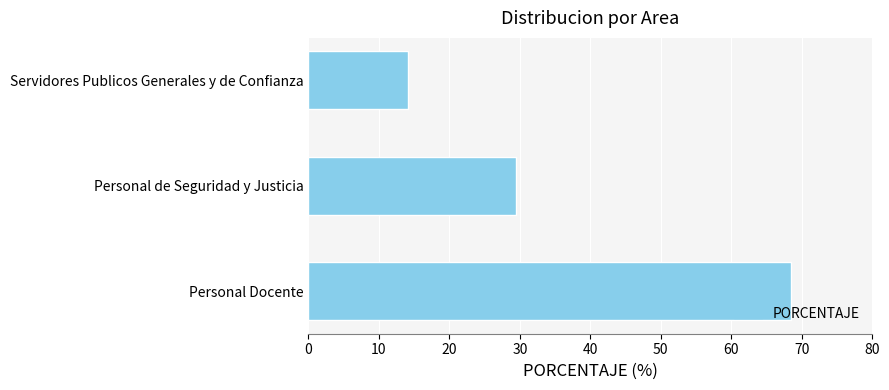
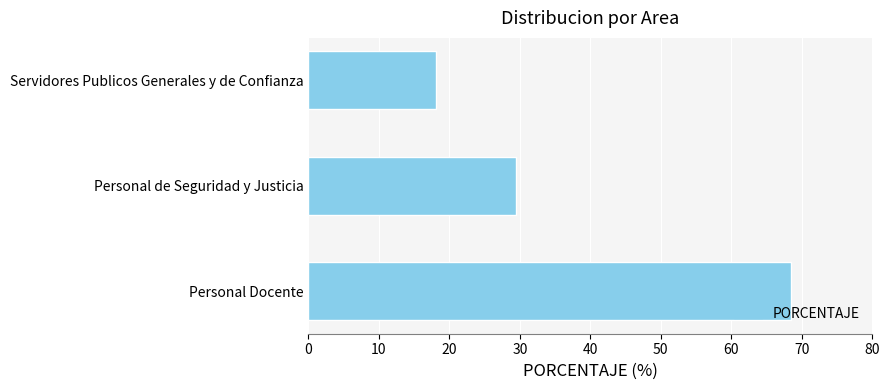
  {
-   "Servidores Publicos Generales y de Confianza": 14,
+   "Servidores Publicos Generales y de Confianza": 18,
    "Personal de Seguridad y Justicia": 29,
    "Personal Docente": 69
  }
